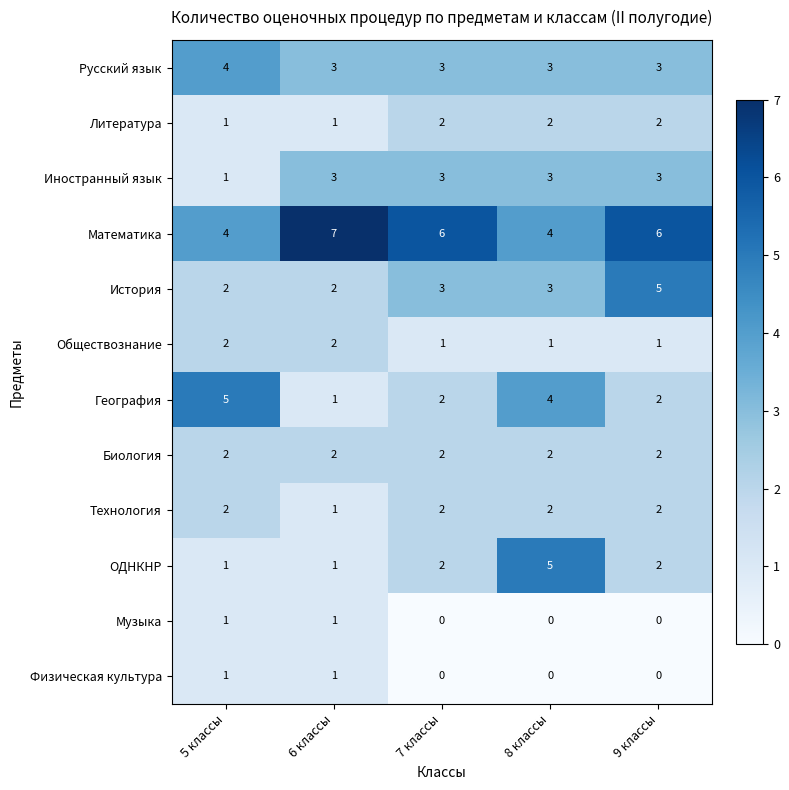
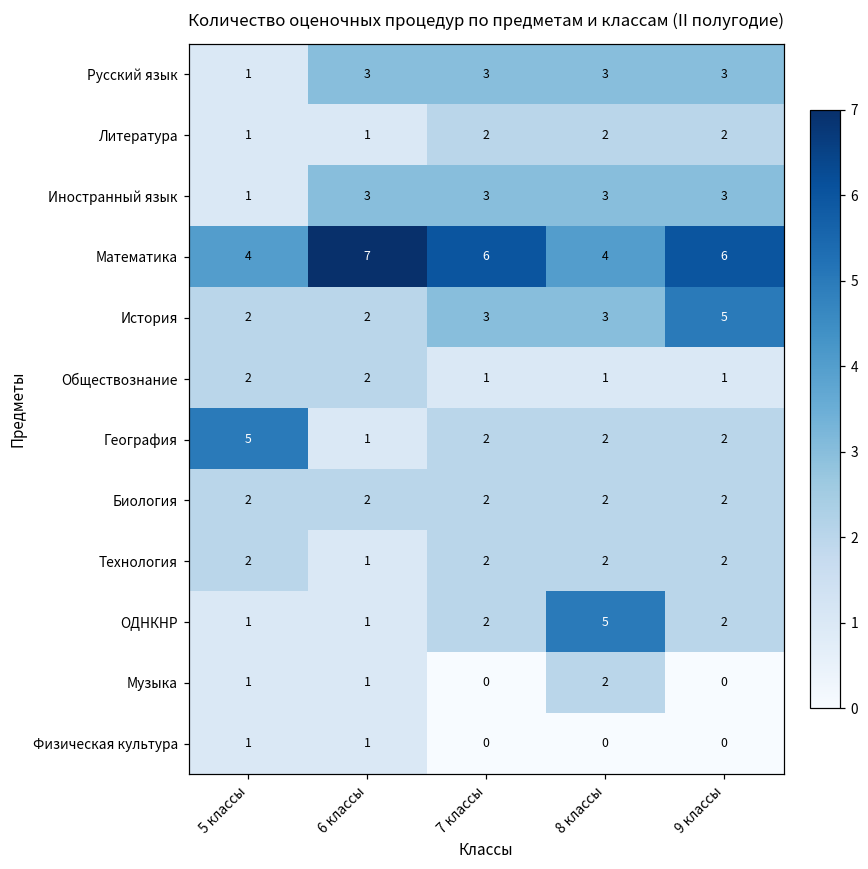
  {
    "Русский язык": {
-     "5 классы": 4,
+     "5 классы": 1,
      "6 классы": 3,
      "7 классы": 3,
      "8 классы": 3,
      "9 классы": 3
    },
    "Литература": {
      "5 классы": 1,
      "6 классы": 1,
      "7 классы": 2,
      "8 классы": 2,
      "9 классы": 2
    },
    "Иностранный язык": {
      "5 классы": 1,
      "6 классы": 3,
      "7 классы": 3,
      "8 классы": 3,
      "9 классы": 3
    },
    "Математика": {
      "5 классы": 4,
      "6 классы": 7,
      "7 классы": 6,
      "8 классы": 4,
      "9 классы": 6
    },
    "История": {
      "5 классы": 2,
      "6 классы": 2,
      "7 классы": 3,
      "8 классы": 3,
      "9 классы": 5
    },
    "Обществознание": {
      "5 классы": 2,
      "6 классы": 2,
      "7 классы": 1,
      "8 классы": 1,
      "9 классы": 1
    },
    "География": {
      "5 классы": 5,
      "6 классы": 1,
      "7 классы": 2,
-     "8 классы": 4,
+     "8 классы": 2,
      "9 классы": 2
    },
    "Биология": {
      "5 классы": 2,
      "6 классы": 2,
      "7 классы": 2,
      "8 классы": 2,
      "9 классы": 2
    },
    "Технология": {
      "5 классы": 2,
      "6 классы": 1,
      "7 классы": 2,
      "8 классы": 2,
      "9 классы": 2
    },
    "ОДНКНР": {
      "5 классы": 1,
      "6 классы": 1,
      "7 классы": 2,
      "8 классы": 5,
      "9 классы": 2
    },
    "Музыка": {
      "5 классы": 1,
      "6 классы": 1,
      "7 классы": 0,
-     "8 классы": 0,
+     "8 классы": 2,
      "9 классы": 0
    },
    "Физическая культура": {
      "5 классы": 1,
      "6 классы": 1,
      "7 классы": 0,
      "8 классы": 0,
      "9 классы": 0
    }
  }
